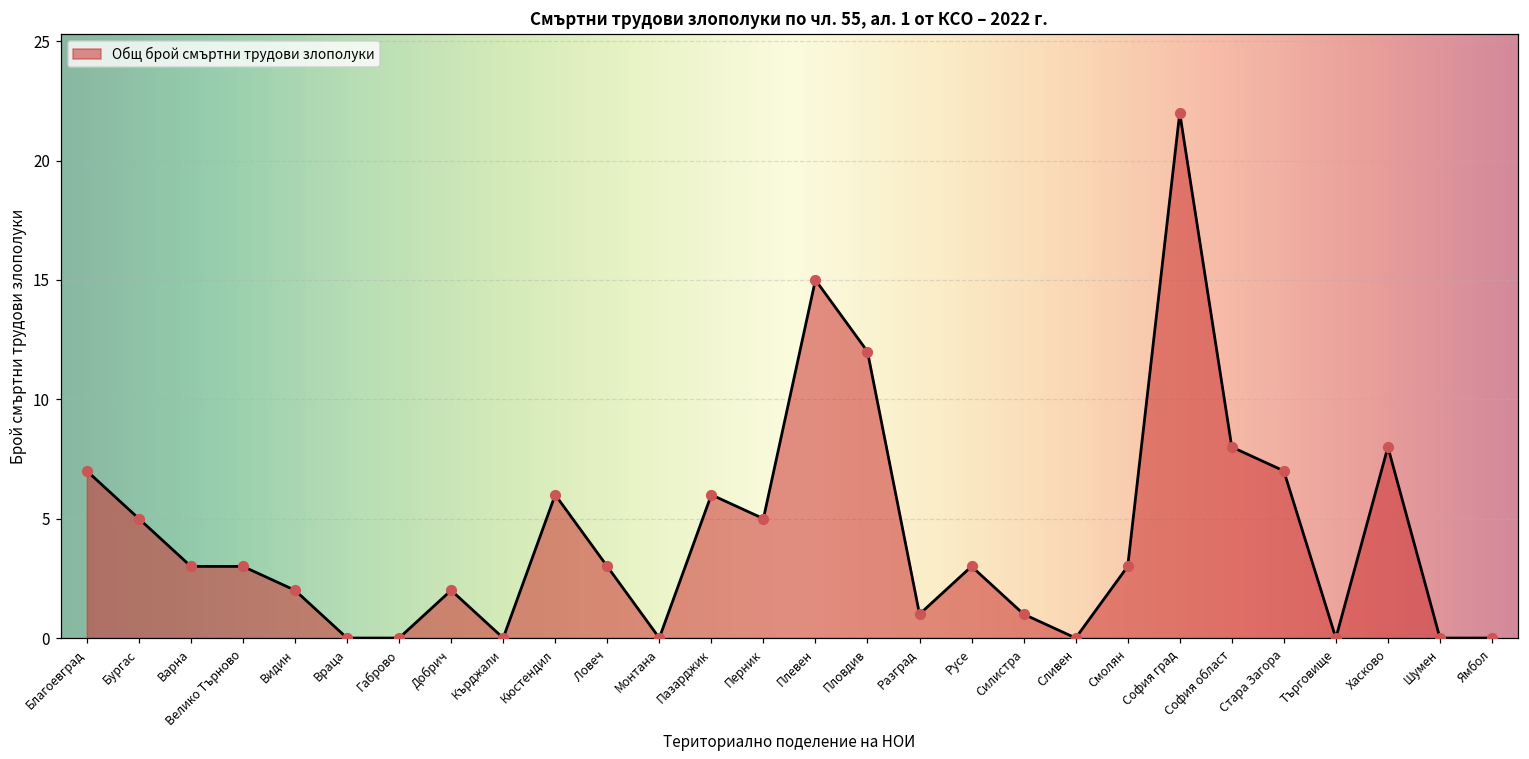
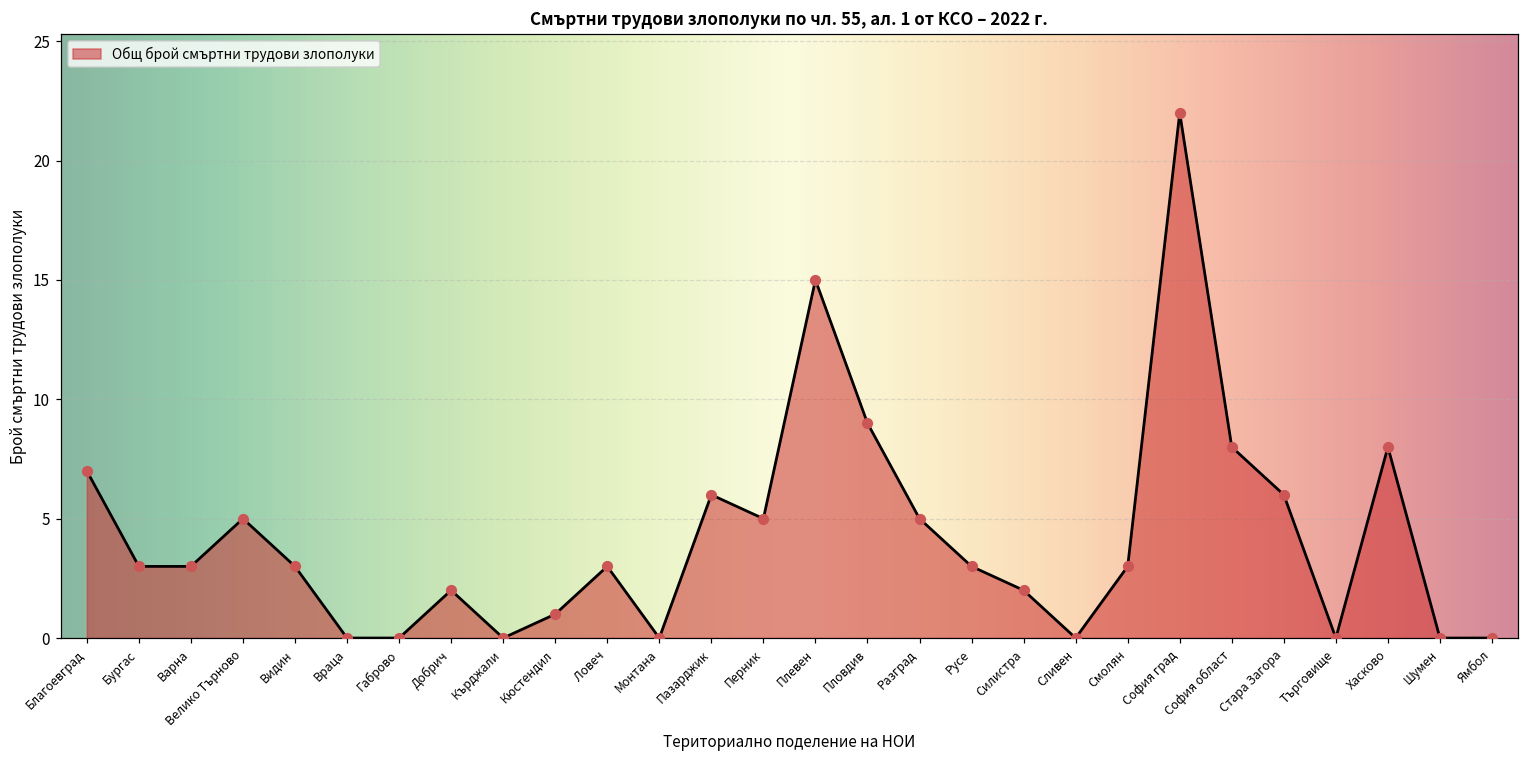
  {
    "Благоевград": 7,
-   "Бургас": 5,
+   "Бургас": 3,
    "Варна": 3,
-   "Велико Търново": 3,
-   "Видин": 2,
+   "Велико Търново": 5,
+   "Видин": 3,
    "Враца": 0,
    "Габрово": 0,
    "Добрич": 2,
    "Кърджали": 0,
-   "Кюстендил": 6,
+   "Кюстендил": 1,
    "Ловеч": 3,
    "Монтана": 0,
    "Пазарджик": 6,
    "Перник": 5,
    "Плевен": 15,
-   "Пловдив": 12,
-   "Разград": 1,
+   "Пловдив": 9,
+   "Разград": 5,
    "Русе": 3,
-   "Силистра": 1,
+   "Силистра": 2,
    "Сливен": 0,
    "Смолян": 3,
    "София град": 22,
    "София област": 8,
-   "Стара Загора": 7,
+   "Стара Загора": 6,
    "Търговище": 0,
    "Хасково": 8,
    "Шумен": 0,
    "Ямбол": 0
  }
